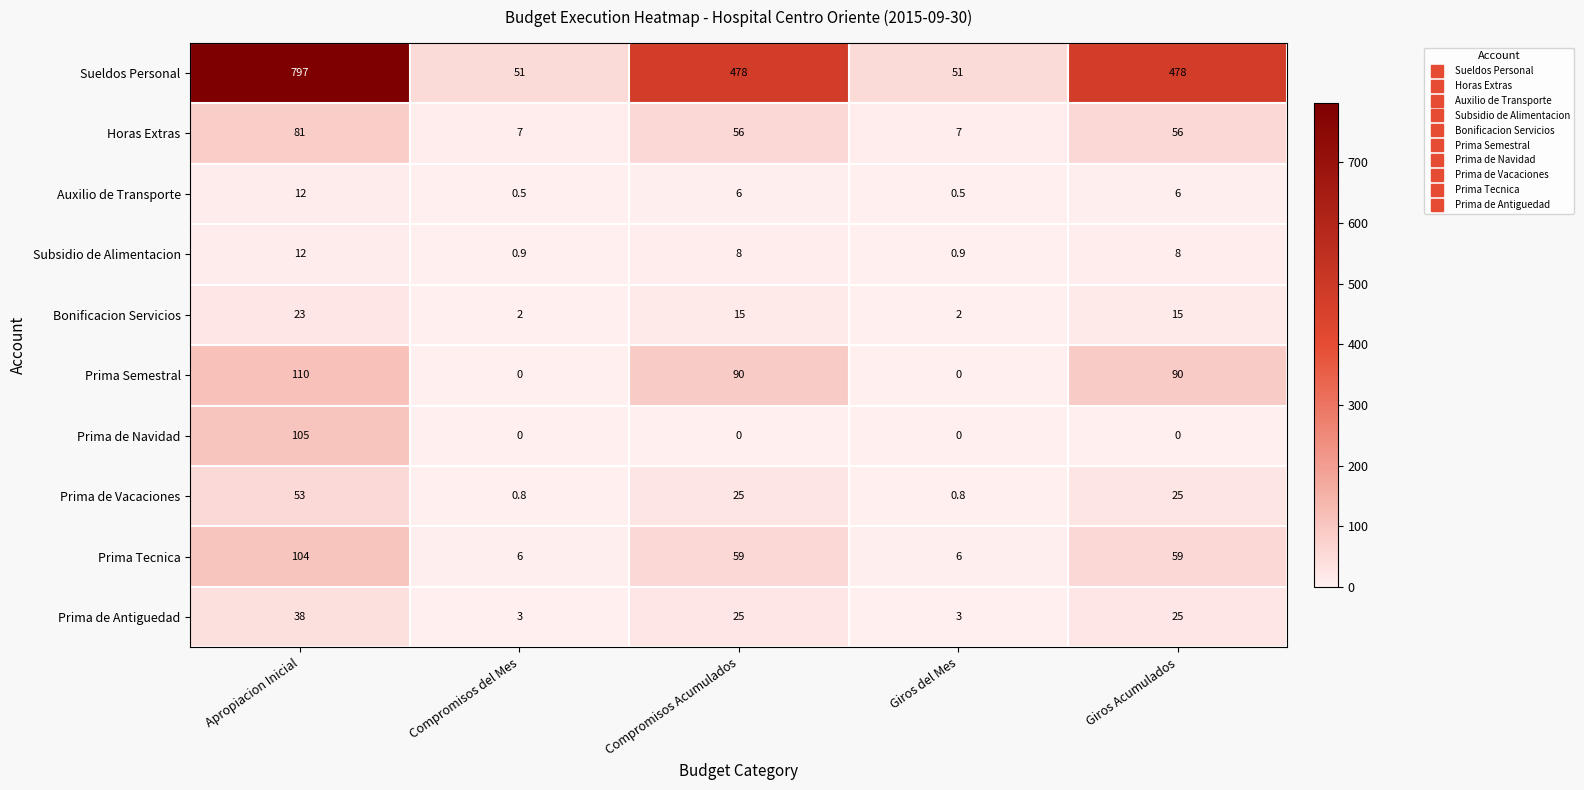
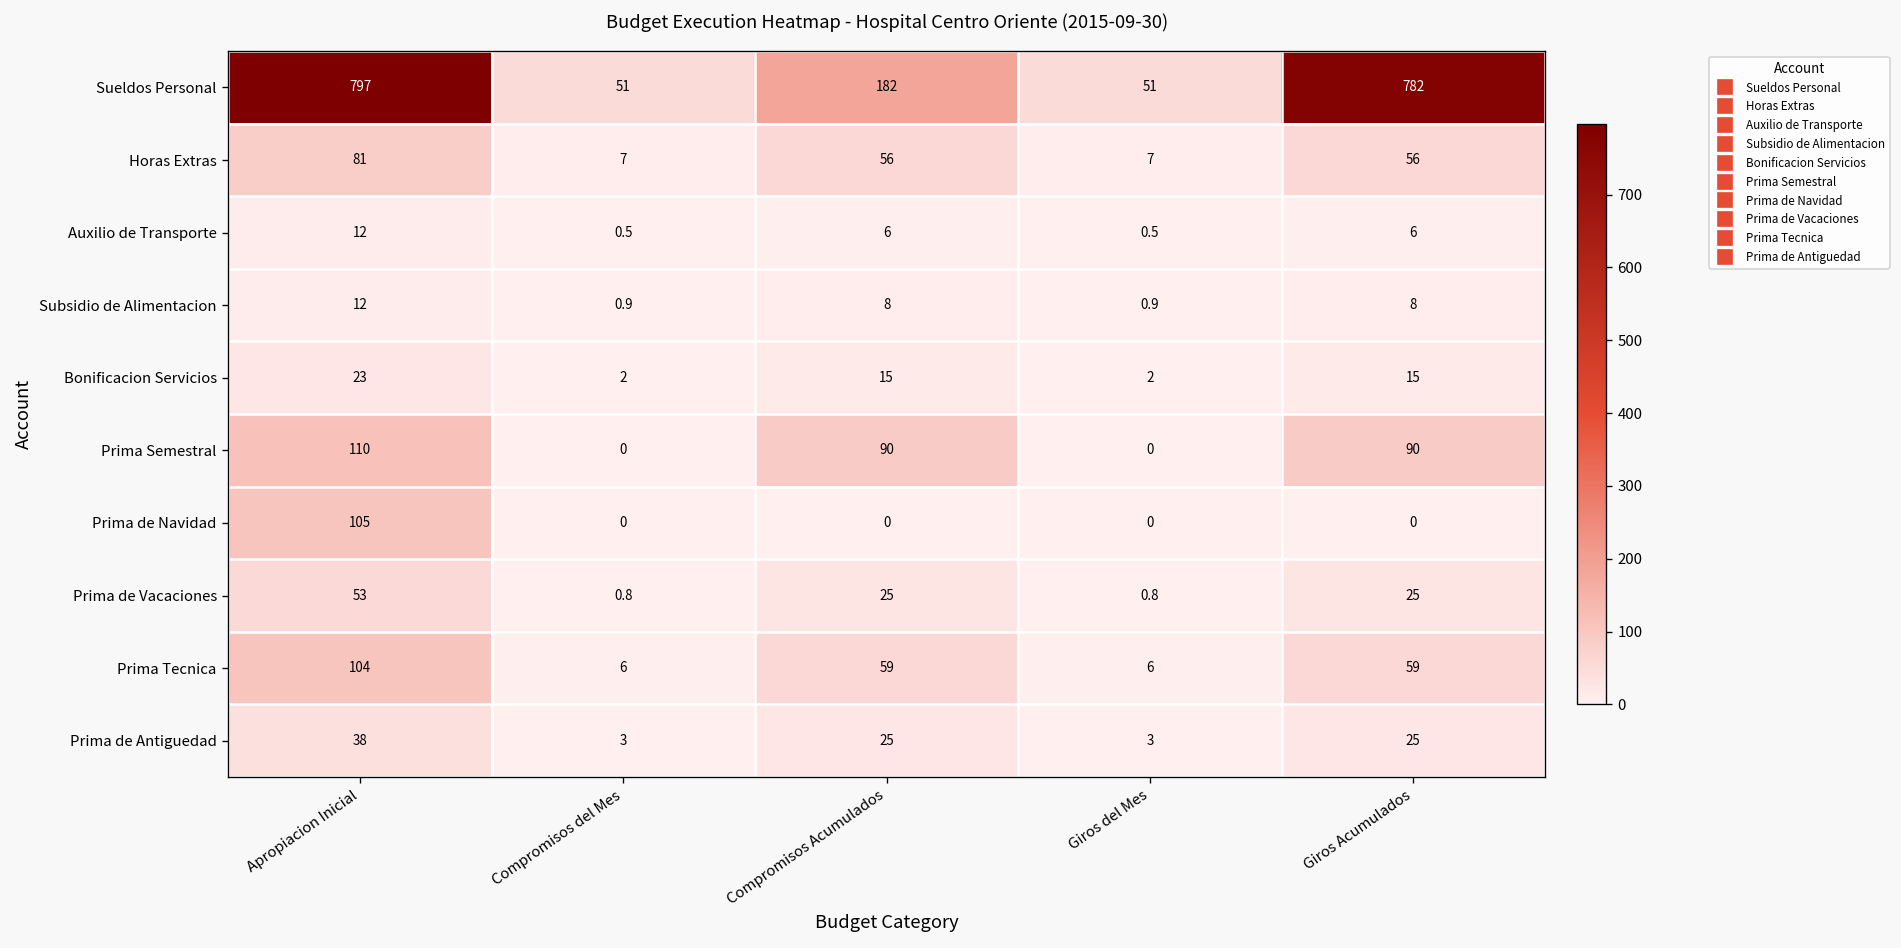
  {
    "Sueldos Personal": {
      "Apropiacion Inicial": 797,
      "Compromisos del Mes": 51,
-     "Compromisos Acumulados": 478,
+     "Compromisos Acumulados": 182,
      "Giros del Mes": 51,
-     "Giros Acumulados": 478
+     "Giros Acumulados": 782
    },
    "Horas Extras": {
      "Apropiacion Inicial": 81,
      "Compromisos del Mes": 7,
      "Compromisos Acumulados": 56,
      "Giros del Mes": 7,
      "Giros Acumulados": 56
    },
    "Auxilio de Transporte": {
      "Apropiacion Inicial": 12,
      "Compromisos del Mes": 0.5,
      "Compromisos Acumulados": 6,
      "Giros del Mes": 0.5,
      "Giros Acumulados": 6
    },
    "Subsidio de Alimentacion": {
      "Apropiacion Inicial": 12,
      "Compromisos del Mes": 0.9,
      "Compromisos Acumulados": 8,
      "Giros del Mes": 0.9,
      "Giros Acumulados": 8
    },
    "Bonificacion Servicios": {
      "Apropiacion Inicial": 23,
      "Compromisos del Mes": 2,
      "Compromisos Acumulados": 15,
      "Giros del Mes": 2,
      "Giros Acumulados": 15
    },
    "Prima Semestral": {
      "Apropiacion Inicial": 110,
      "Compromisos del Mes": 0,
      "Compromisos Acumulados": 90,
      "Giros del Mes": 0,
      "Giros Acumulados": 90
    },
    "Prima de Navidad": {
      "Apropiacion Inicial": 105,
      "Compromisos del Mes": 0,
      "Compromisos Acumulados": 0,
      "Giros del Mes": 0,
      "Giros Acumulados": 0
    },
    "Prima de Vacaciones": {
      "Apropiacion Inicial": 53,
      "Compromisos del Mes": 0.8,
      "Compromisos Acumulados": 25,
      "Giros del Mes": 0.8,
      "Giros Acumulados": 25
    },
    "Prima Tecnica": {
      "Apropiacion Inicial": 104,
      "Compromisos del Mes": 6,
      "Compromisos Acumulados": 59,
      "Giros del Mes": 6,
      "Giros Acumulados": 59
    },
    "Prima de Antiguedad": {
      "Apropiacion Inicial": 38,
      "Compromisos del Mes": 3,
      "Compromisos Acumulados": 25,
      "Giros del Mes": 3,
      "Giros Acumulados": 25
    }
  }
